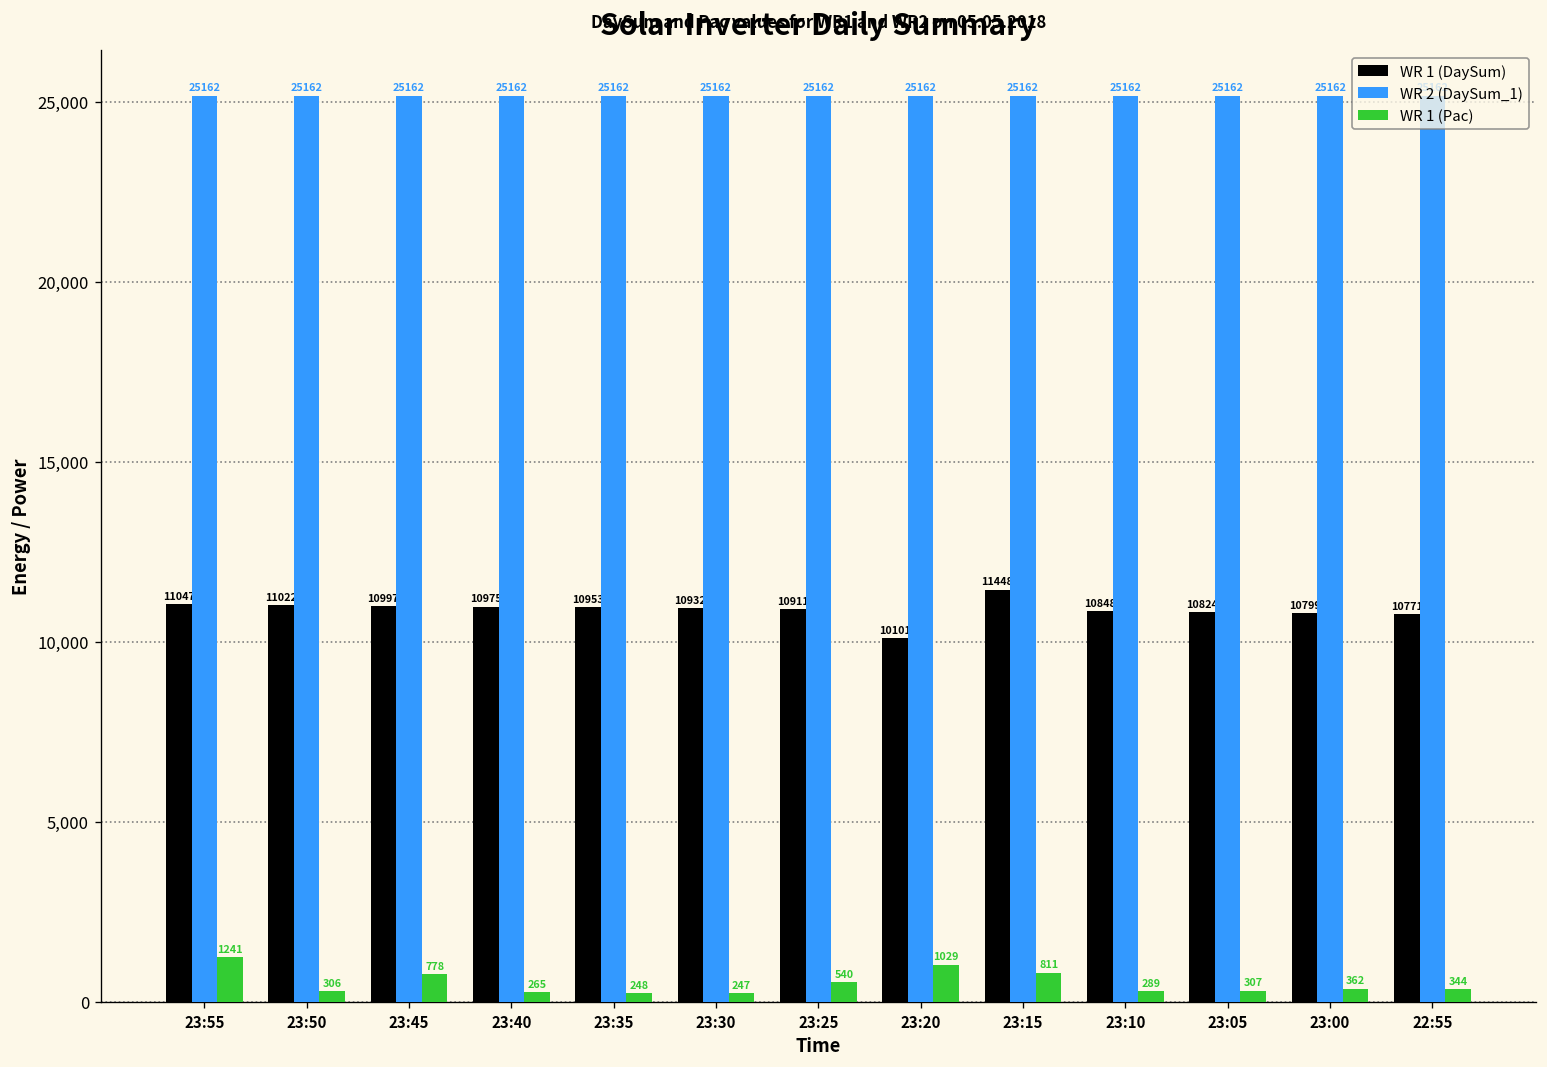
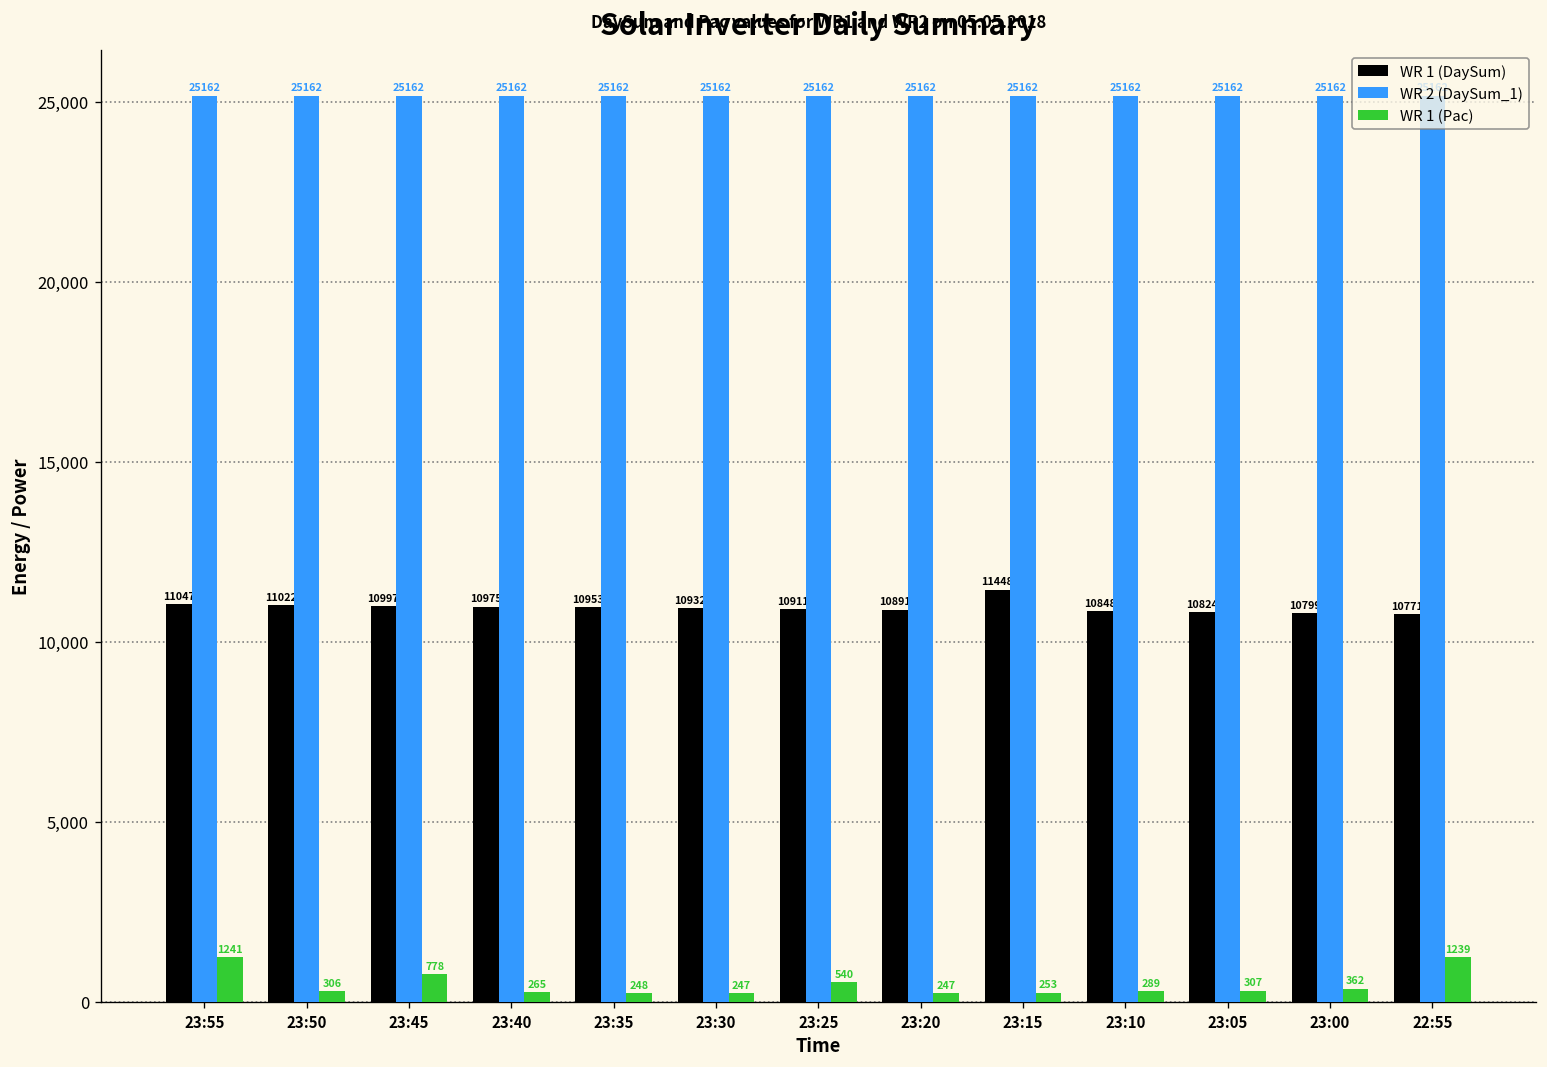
  {
    "WR 1 (DaySum)": {
      "23:55": 11047,
      "23:50": 11022,
      "23:45": 10997,
      "23:40": 10975,
      "23:35": 10953,
      "23:30": 10932,
      "23:25": 10911,
-     "23:20": 10101,
+     "23:20": 10891,
      "23:15": 11448,
      "23:10": 10848,
      "23:05": 10824,
      "23:00": 10799,
      "22:55": 10771
    },
    "WR 2 (DaySum_1)": {
      "23:55": 25162,
      "23:50": 25162,
      "23:45": 25162,
      "23:40": 25162,
      "23:35": 25162,
      "23:30": 25162,
      "23:25": 25162,
      "23:20": 25162,
      "23:15": 25162,
      "23:10": 25162,
      "23:05": 25162,
      "23:00": 25162
    },
    "WR 1 (Pac)": {
      "23:55": 1241,
      "23:50": 306,
      "23:45": 778,
      "23:40": 265,
      "23:35": 248,
      "23:30": 247,
      "23:25": 540,
-     "23:20": 1029,
-     "23:15": 811,
+     "23:20": 247,
+     "23:15": 253,
      "23:10": 289,
      "23:05": 307,
      "23:00": 362,
-     "22:55": 344
+     "22:55": 1239
    }
  }
